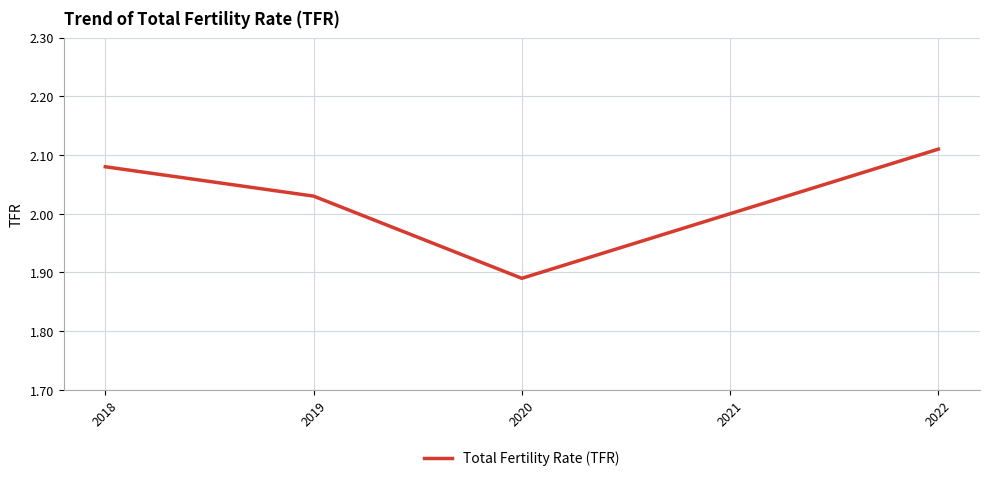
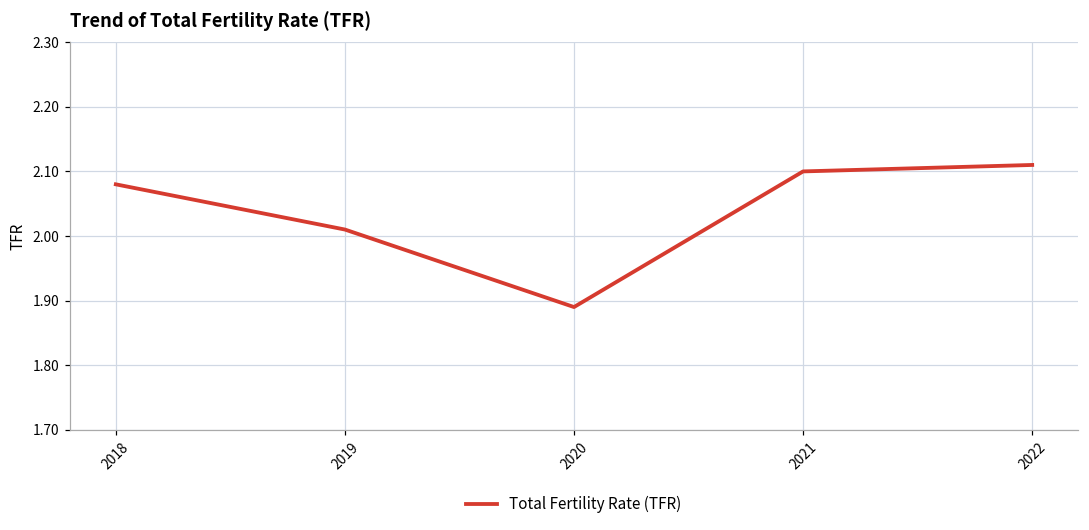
  {
    "2018": 2.08,
-   "2019": 2.03,
+   "2019": 2.01,
    "2020": 1.89,
-   "2021": 2.0,
+   "2021": 2.1,
    "2022": 2.11
  }
